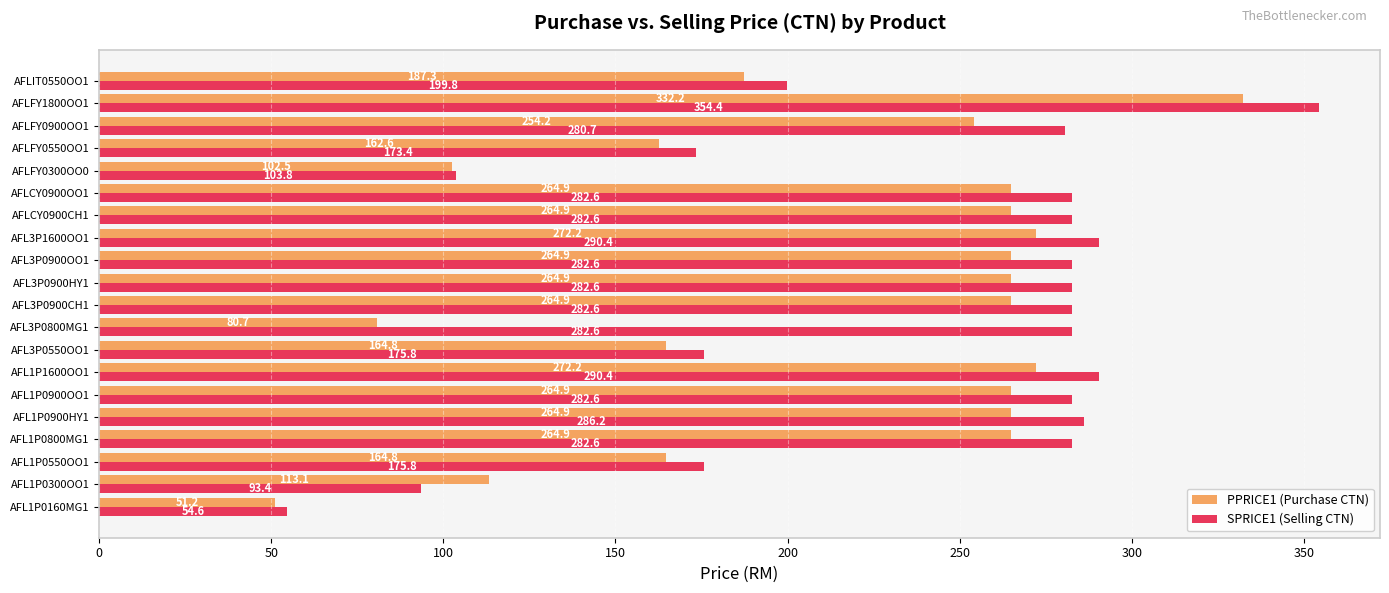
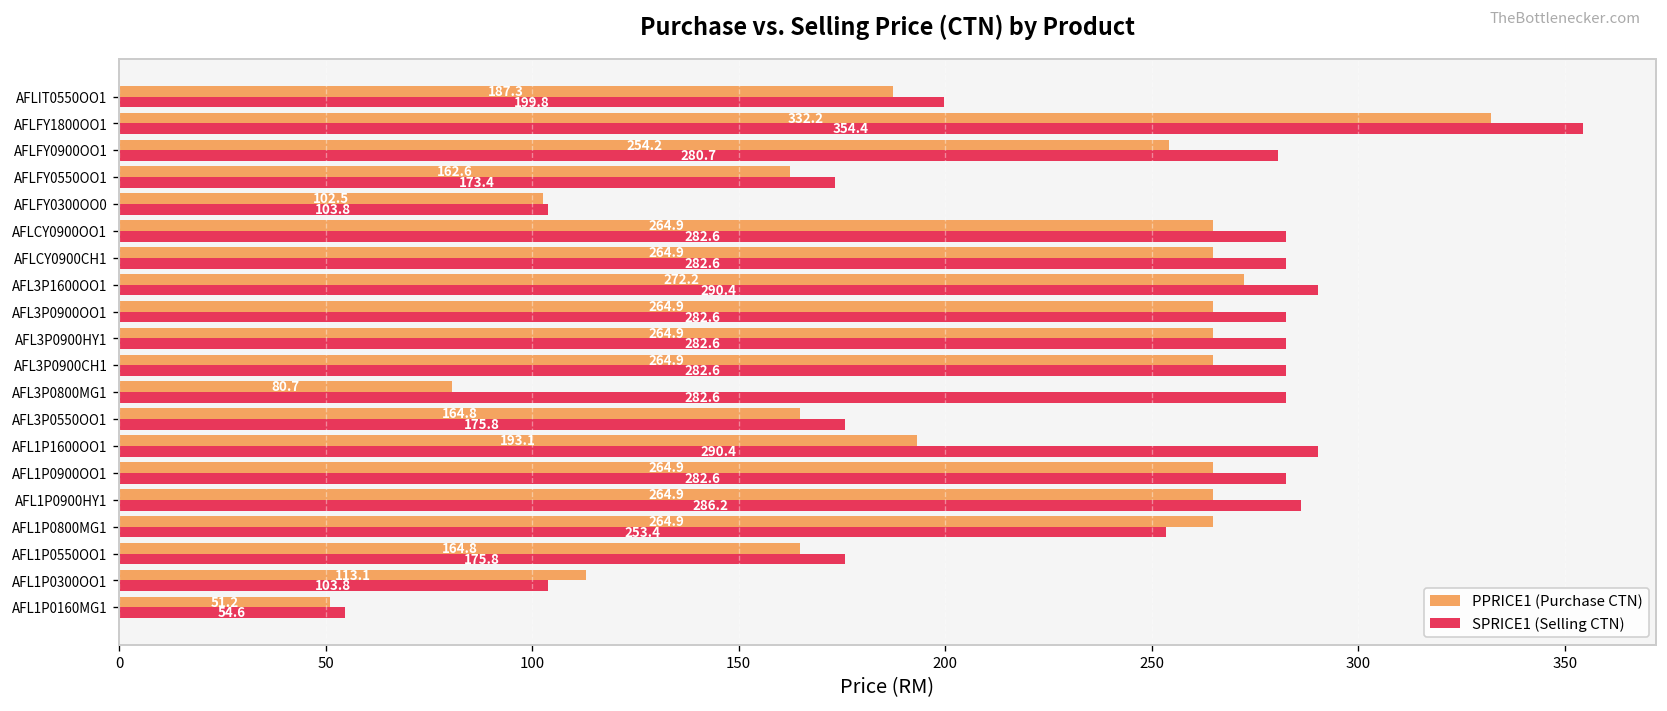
  {
    "PPRICE1 (Purchase CTN)": {
      "AFLIT0550OO1": 187.3,
      "AFLFY1800OO1": 332.2,
      "AFLFY0900OO1": 254.2,
      "AFLFY0550OO1": 162.6,
      "AFLCY0900OO1": 264.9,
      "AFLCY0900CH1": 264.9,
      "AFL3P1600OO1": 272.2,
      "AFL3P0900OO1": 264.9,
      "AFL3P0900HY1": 264.9,
      "AFL3P0900CH1": 264.9,
      "AFL3P0800MG1": 80.7,
      "AFL3P0550OO1": 164.8,
-     "AFL1P1600OO1": 272.2,
+     "AFL1P1600OO1": 193.1,
      "AFL1P0900OO1": 264.9,
      "AFL1P0900HY1": 264.9,
      "AFL1P0800MG1": 264.9,
      "AFL1P0550OO1": 164.8,
      "AFL1P0300OO1": 113.1
    },
    "SPRICE1 (Selling CTN)": {
      "AFLIT0550OO1": 199.8,
      "AFLFY1800OO1": 354.4,
      "AFLFY0900OO1": 280.7,
      "AFLFY0550OO1": 173.4,
      "AFLCY0900OO1": 282.6,
      "AFLCY0900CH1": 282.6,
      "AFL3P1600OO1": 290.4,
      "AFL3P0900OO1": 282.6,
      "AFL3P0900HY1": 282.6,
      "AFL3P0900CH1": 282.6,
      "AFL3P0800MG1": 282.6,
      "AFL3P0550OO1": 175.8,
      "AFL1P1600OO1": 290.4,
      "AFL1P0900OO1": 282.6,
      "AFL1P0900HY1": 286.2,
-     "AFL1P0800MG1": 282.6,
+     "AFL1P0800MG1": 253.4,
      "AFL1P0550OO1": 175.8,
-     "AFL1P0300OO1": 93.4
+     "AFL1P0300OO1": 103.8
    }
  }
